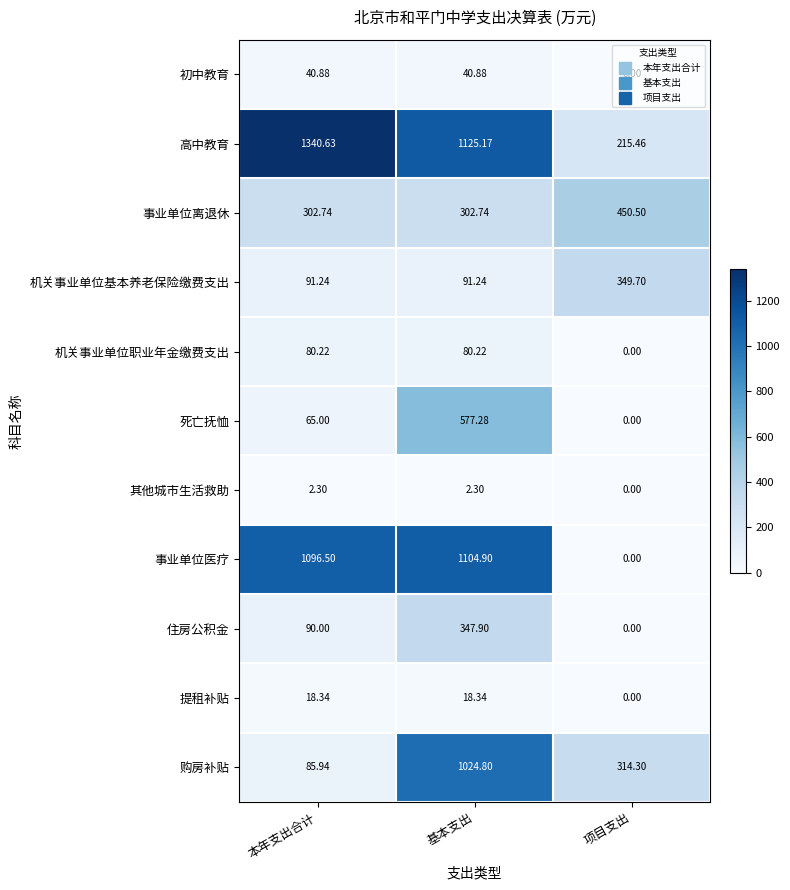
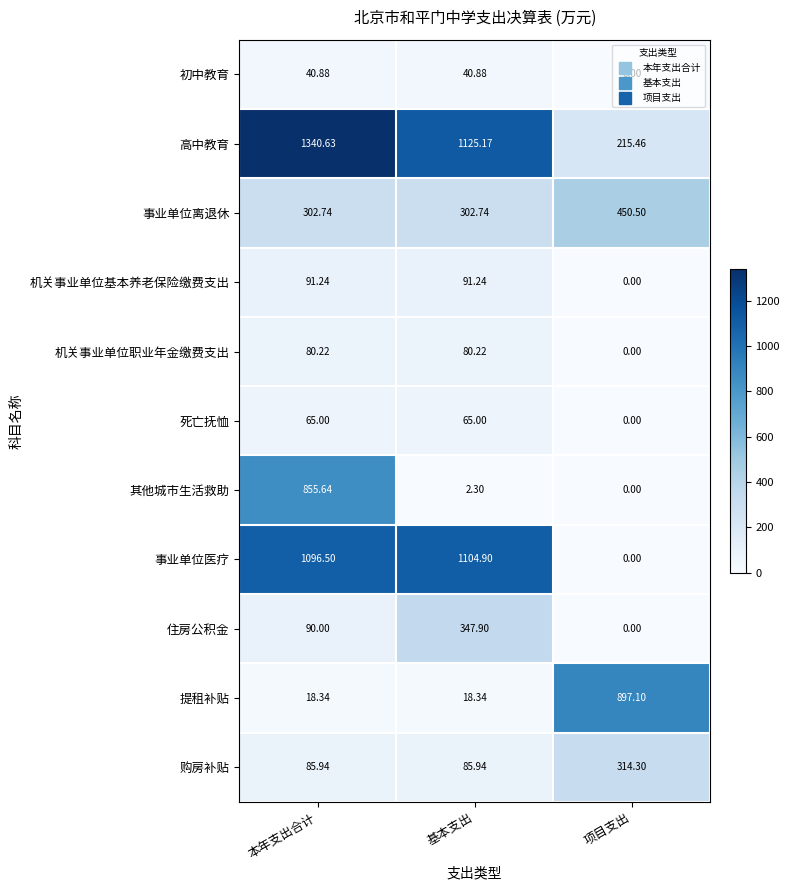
  {
    "初中教育": {
      "本年支出合计": 40.88,
      "基本支出": 40.88
    },
    "高中教育": {
      "本年支出合计": 1340.63,
      "基本支出": 1125.17,
      "项目支出": 215.46
    },
    "事业单位离退休": {
      "本年支出合计": 302.74,
      "基本支出": 302.74,
      "项目支出": 450.50
    },
    "机关事业单位基本养老保险缴费支出": {
      "本年支出合计": 91.24,
      "基本支出": 91.24,
-     "项目支出": 349.70
+     "项目支出": 0.00
    },
    "机关事业单位职业年金缴费支出": {
      "本年支出合计": 80.22,
      "基本支出": 80.22,
      "项目支出": 0.00
    },
    "死亡抚恤": {
      "本年支出合计": 65.00,
-     "基本支出": 577.28,
+     "基本支出": 65.00,
      "项目支出": 0.00
    },
    "其他城市生活救助": {
-     "本年支出合计": 2.30,
+     "本年支出合计": 855.64,
      "基本支出": 2.30,
      "项目支出": 0.00
    },
    "事业单位医疗": {
      "本年支出合计": 1096.50,
      "基本支出": 1104.90,
      "项目支出": 0.00
    },
    "住房公积金": {
      "本年支出合计": 90.00,
      "基本支出": 347.90,
      "项目支出": 0.00
    },
    "提租补贴": {
      "本年支出合计": 18.34,
      "基本支出": 18.34,
-     "项目支出": 0.00
+     "项目支出": 897.10
    },
    "购房补贴": {
      "本年支出合计": 85.94,
-     "基本支出": 1024.80,
+     "基本支出": 85.94,
      "项目支出": 314.30
    }
  }
